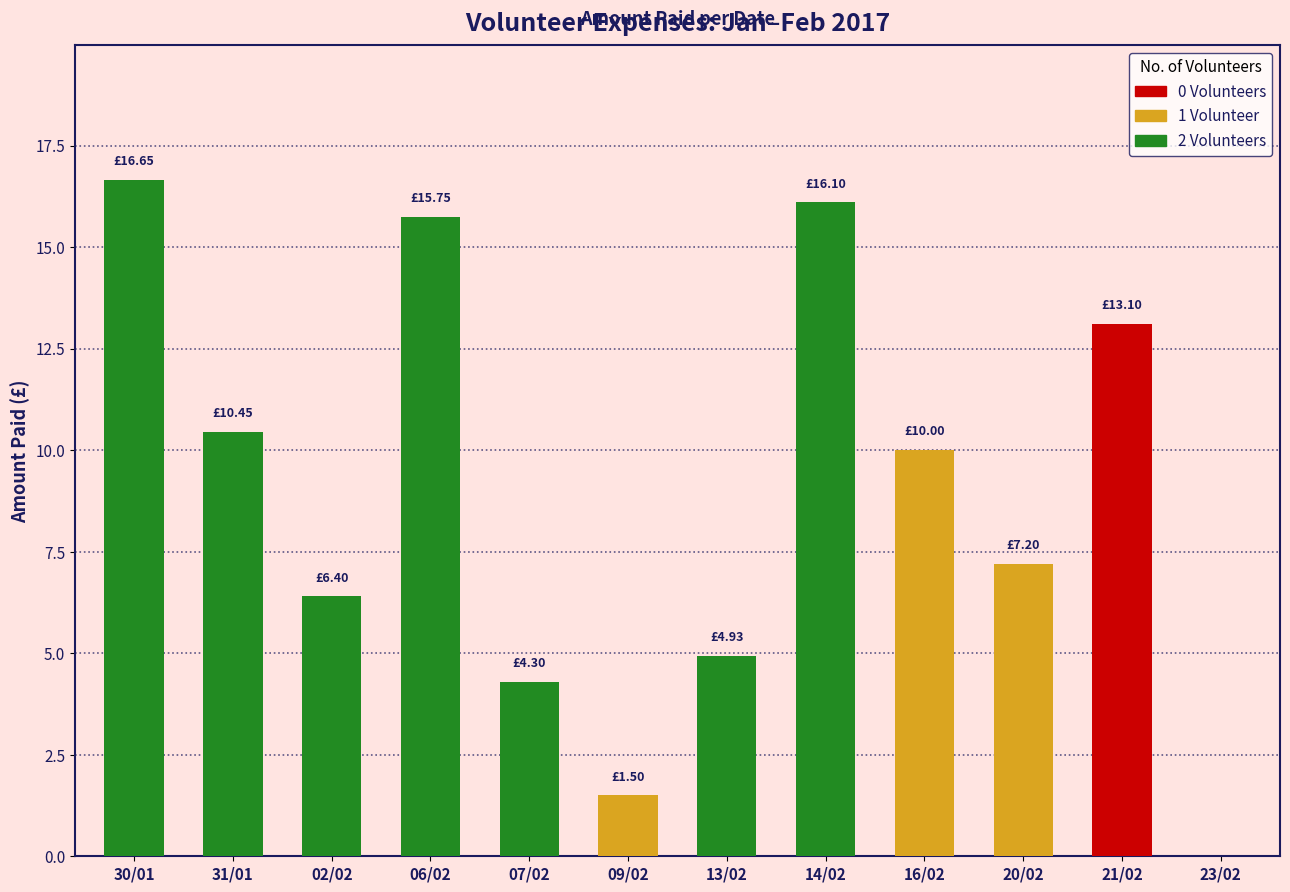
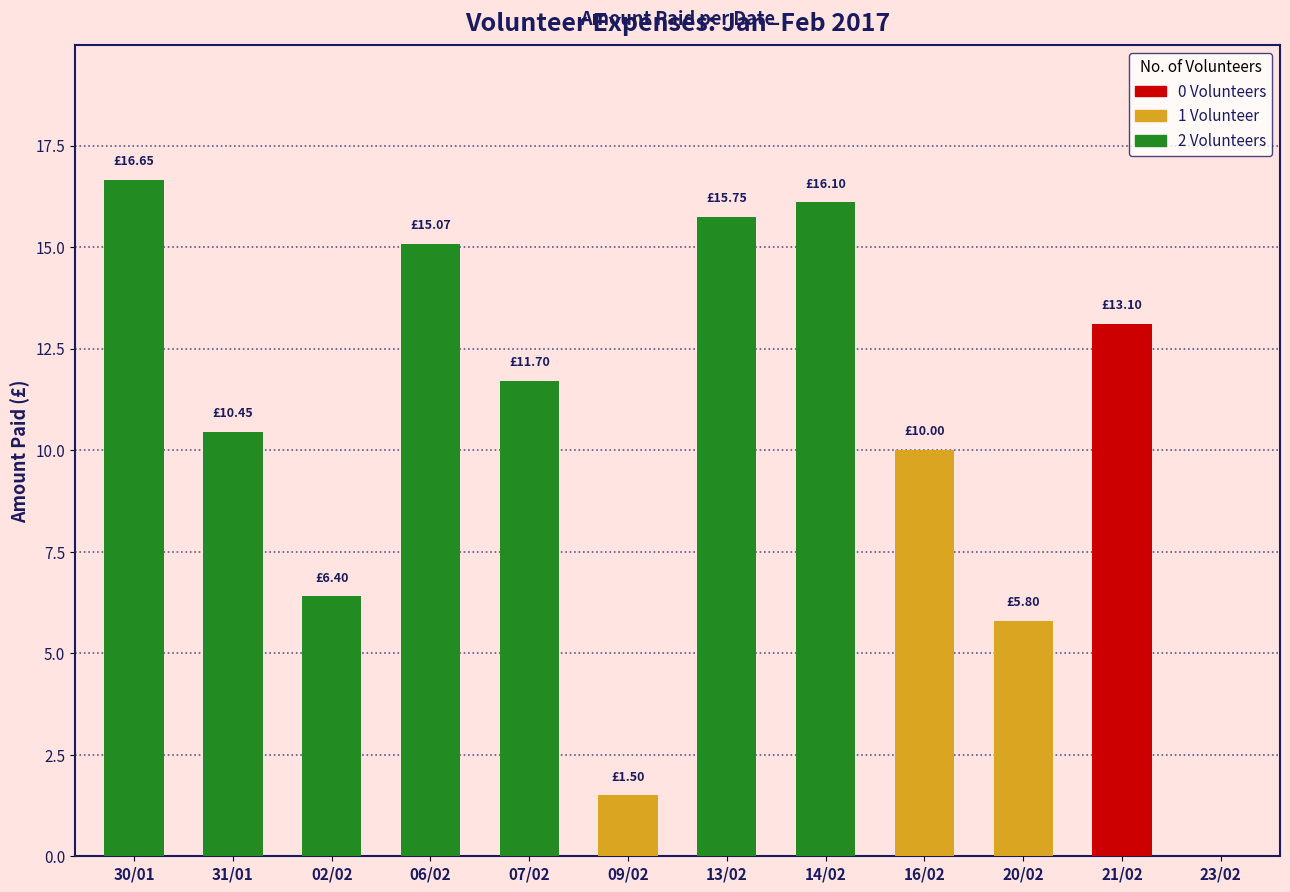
  {
    "30/01": "£16.65",
    "31/01": "£10.45",
    "02/02": "£6.40",
-   "06/02": "£15.75",
-   "07/02": "£4.30",
+   "06/02": "£15.07",
+   "07/02": "£11.70",
    "09/02": "£1.50",
-   "13/02": "£4.93",
+   "13/02": "£15.75",
    "14/02": "£16.10",
    "16/02": "£10.00",
-   "20/02": "£7.20",
+   "20/02": "£5.80",
    "21/02": "£13.10"
  }
